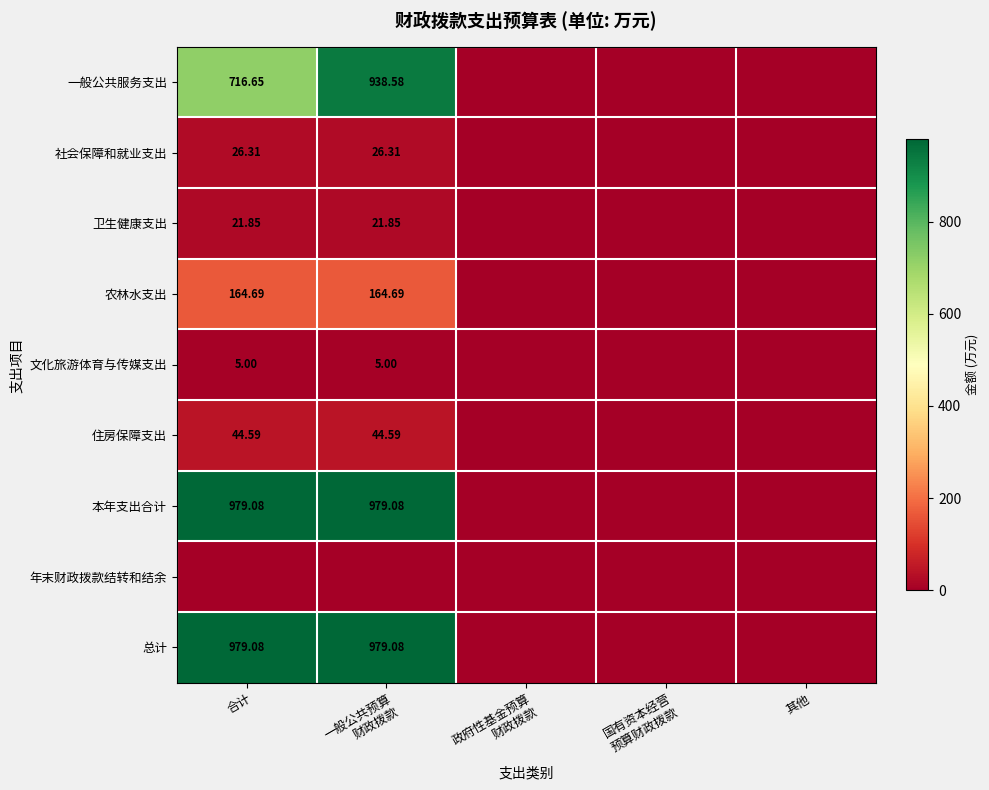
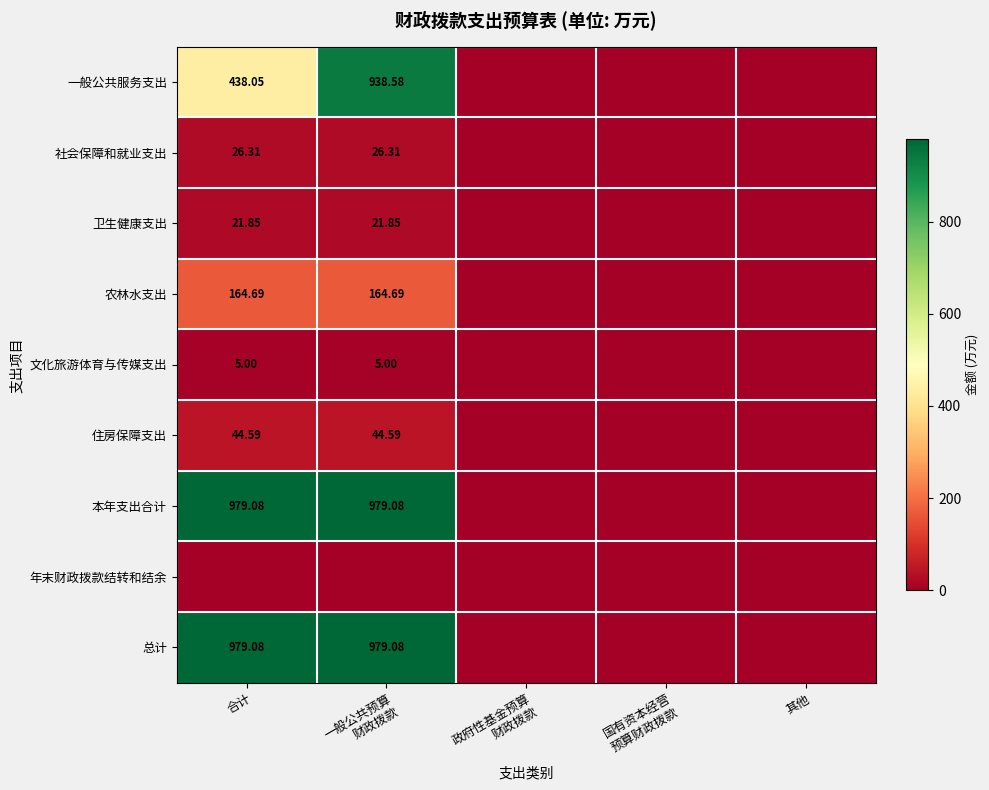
  {
    "一般公共服务支出": {
-     "合计": 716.65,
+     "合计": 438.05,
      "一般公共预算 财政拨款": 938.58
    },
    "社会保障和就业支出": {
      "合计": 26.31,
      "一般公共预算 财政拨款": 26.31
    },
    "卫生健康支出": {
      "合计": 21.85,
      "一般公共预算 财政拨款": 21.85
    },
    "农林水支出": {
      "合计": 164.69,
      "一般公共预算 财政拨款": 164.69
    },
    "文化旅游体育与传媒支出": {
      "合计": 5.00,
      "一般公共预算 财政拨款": 5.00
    },
    "住房保障支出": {
      "合计": 44.59,
      "一般公共预算 财政拨款": 44.59
    },
    "本年支出合计": {
      "合计": 979.08,
      "一般公共预算 财政拨款": 979.08
    },
    "总计": {
      "合计": 979.08,
      "一般公共预算 财政拨款": 979.08
    }
  }
